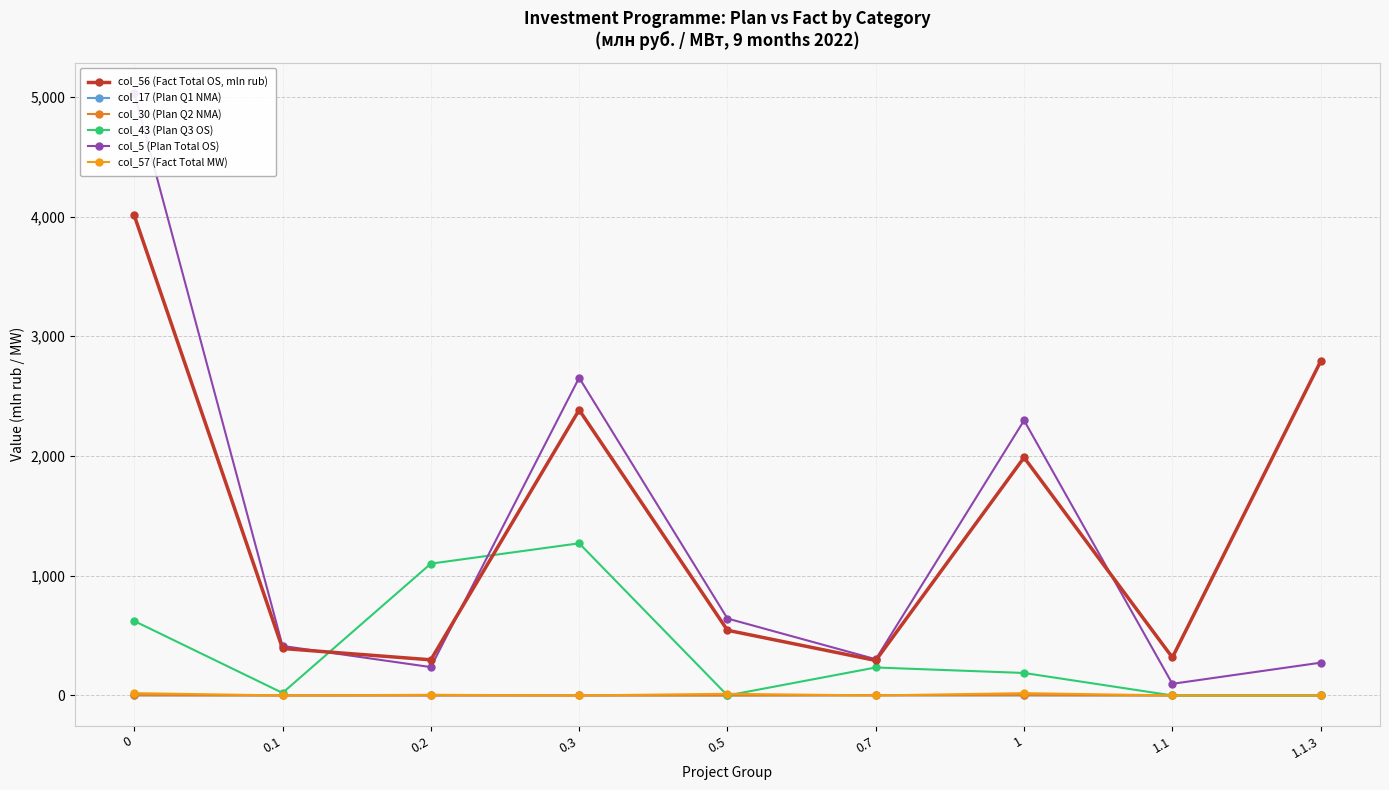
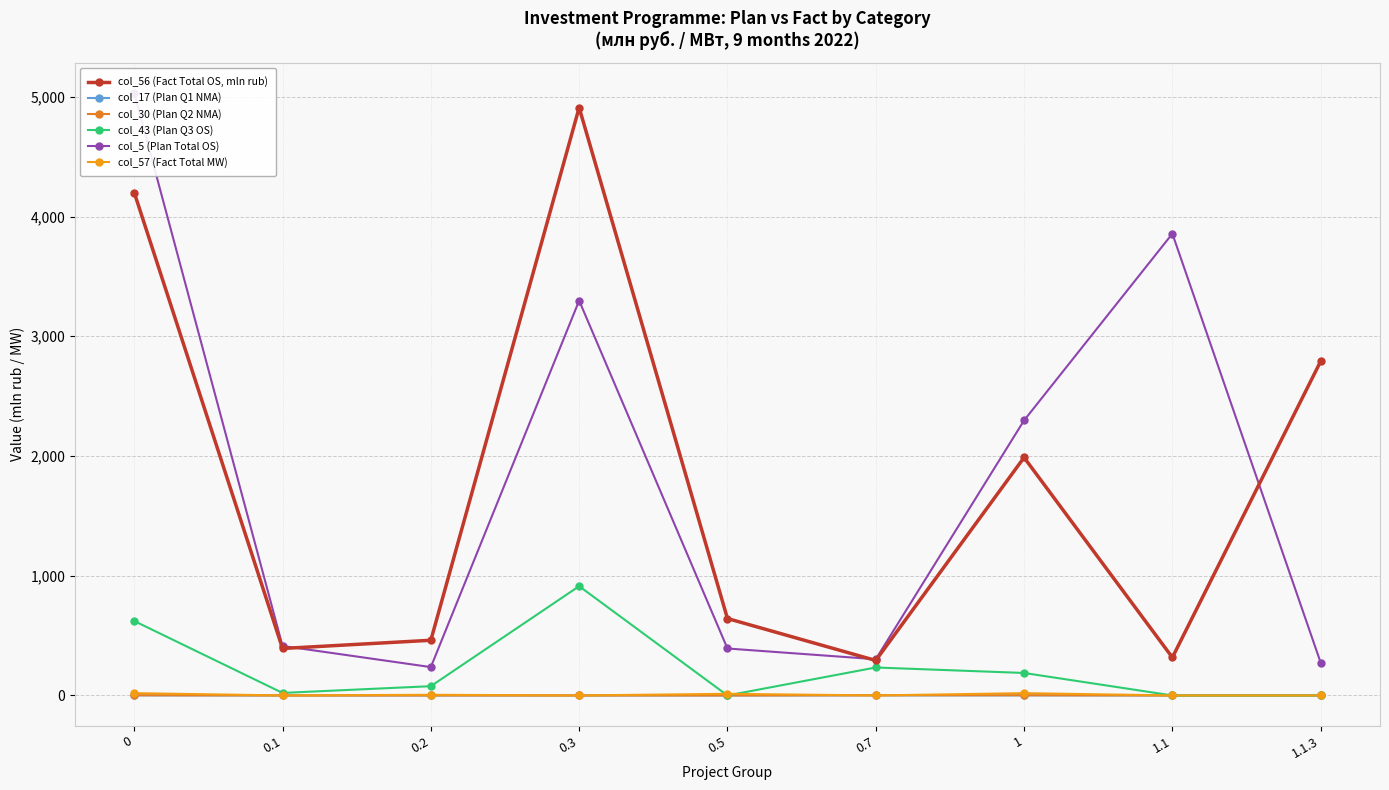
  {
    "col_56 (Fact Total OS, mln rub)": {
-     "0": "4,010",
+     "0": "4,200",
      "0.1": "390",
-     "0.2": "300",
-     "0.3": "2,380",
-     "0.5": "540",
+     "0.2": "460",
+     "0.3": "4,910",
+     "0.5": "640",
      "1": "1,990",
      "1.1": "320",
      "1.1.3": "2,790"
    },
    "col_43 (Plan Q3 OS)": {
      "0": "620",
      "0.1": "20",
-     "0.2": "1,100",
-     "0.3": "1,270",
+     "0.2": "80",
+     "0.3": "910",
      "0.7": "230",
      "1": "190"
    },
    "col_5 (Plan Total OS)": {
      "0.1": "410",
      "0.2": "240",
-     "0.3": "2,650",
-     "0.5": "640",
+     "0.3": "3,300",
+     "0.5": "390",
      "1": "2,300",
-     "1.1": "100",
+     "1.1": "3,860",
      "1.1.3": "270"
    }
  }
